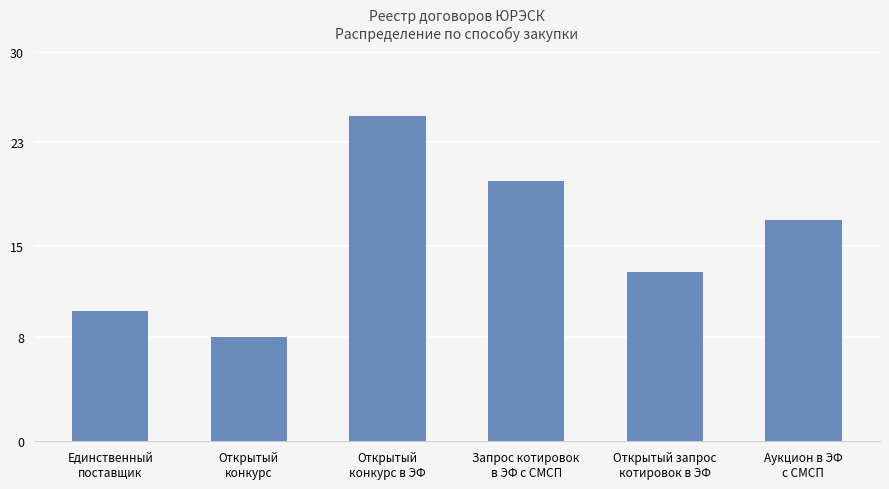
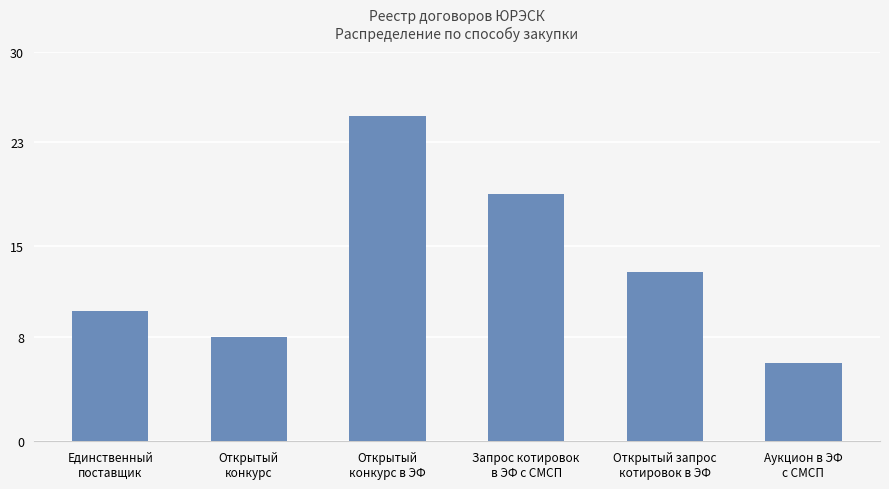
  {
    "Единственный поставщик": 10,
    "Открытый конкурс": 8,
    "Открытый конкурс в ЭФ": 25,
-   "Запрос котировок в ЭФ с СМСП": 20,
+   "Запрос котировок в ЭФ с СМСП": 19,
    "Открытый запрос котировок в ЭФ": 13,
-   "Аукцион в ЭФ с СМСП": 17
+   "Аукцион в ЭФ с СМСП": 6
  }
